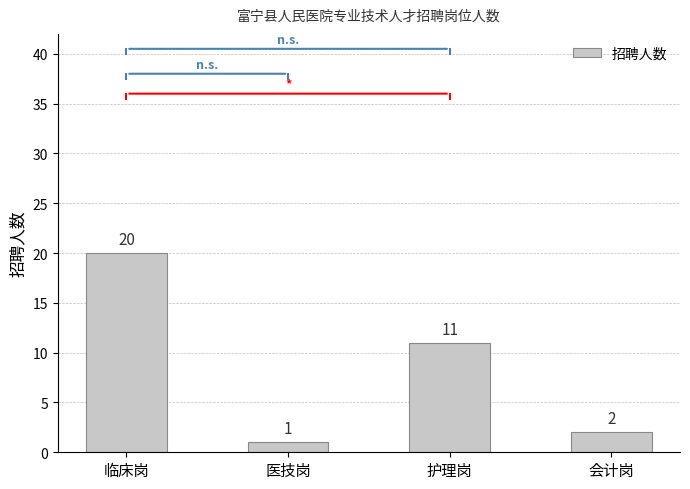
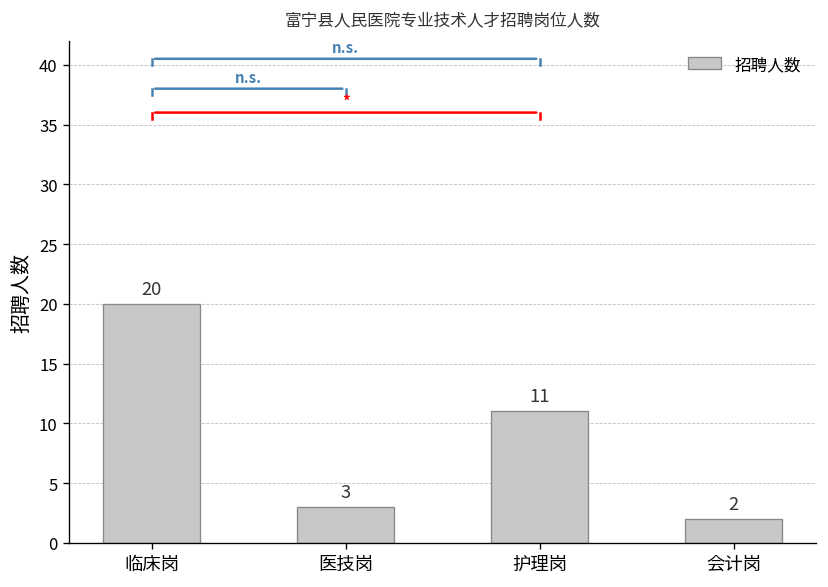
  {
    "招聘人数": {
      "临床岗": 20,
-     "医技岗": 1,
+     "医技岗": 3,
      "护理岗": 11,
      "会计岗": 2
    }
  }
